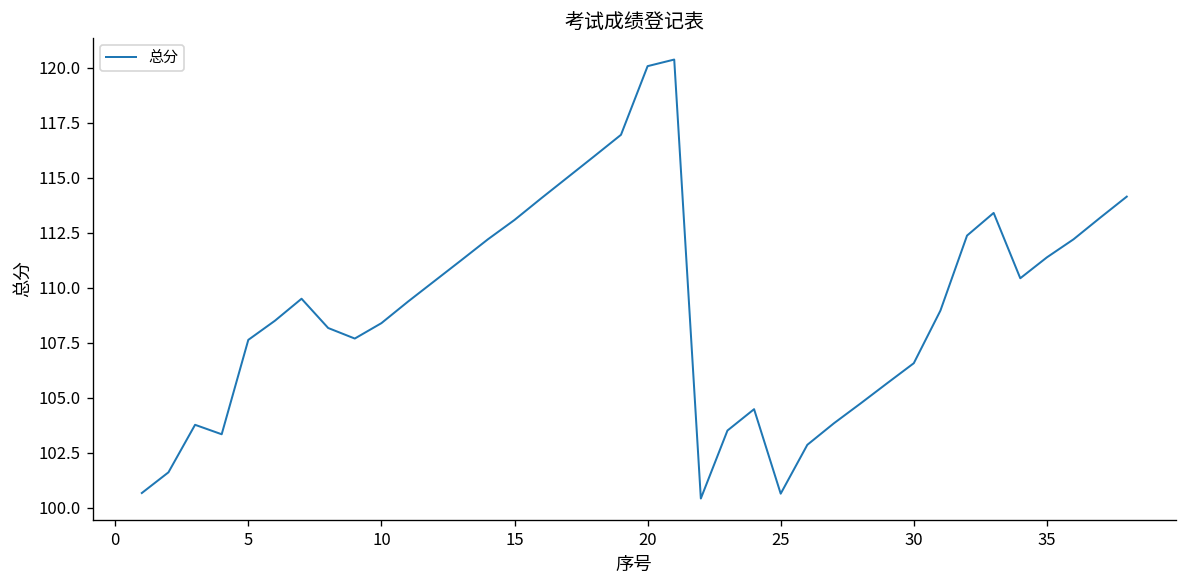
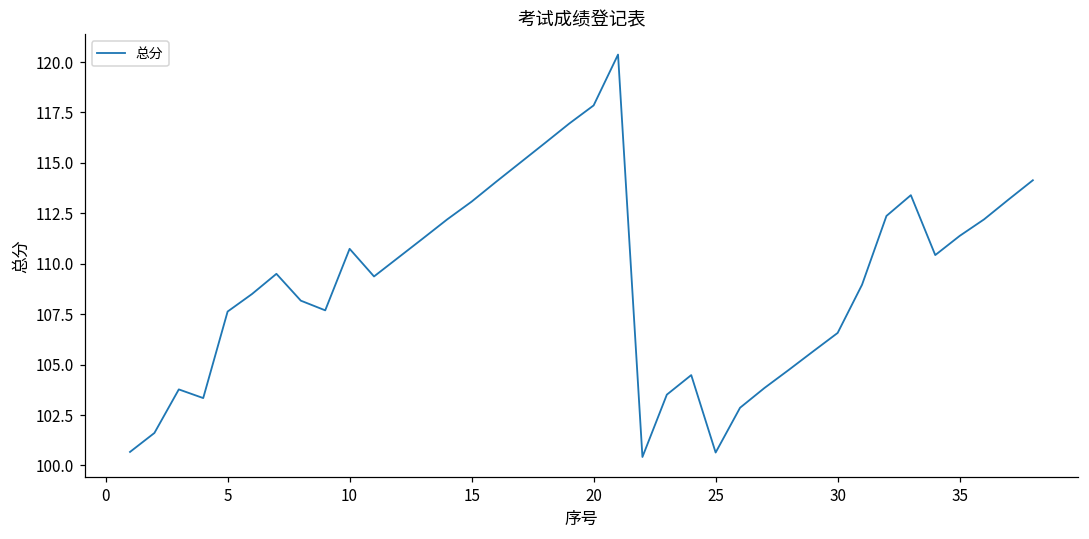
  {
    "5": 107.6,
-   "10": 108.4,
+   "10": 110.7,
    "15": 113.1,
-   "20": 120.1,
+   "20": 117.9,
    "25": 100.6,
    "30": 106.6,
    "35": 111.4
  }
